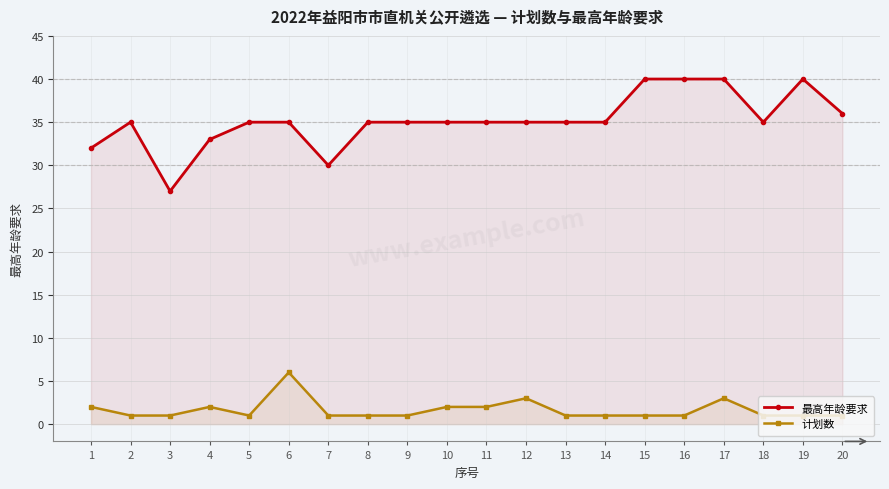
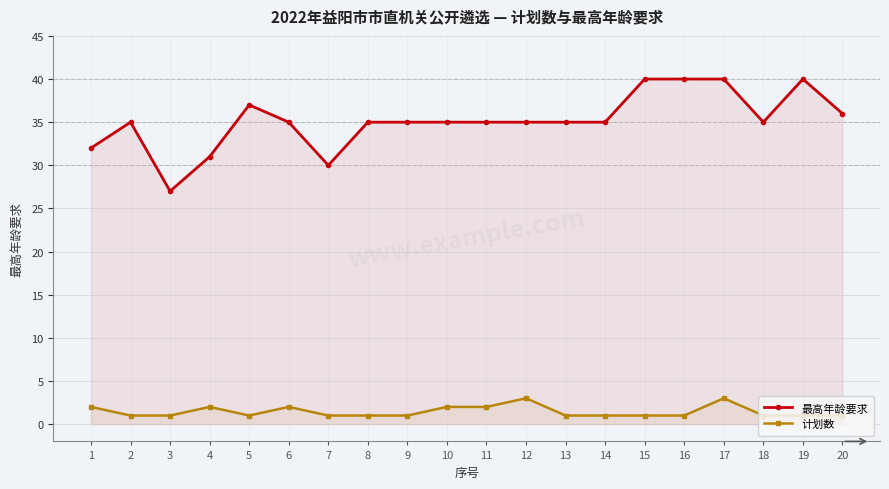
  {
    "最高年龄要求": {
      "1": 32,
      "2": 35,
      "3": 27,
-     "4": 33,
-     "5": 35,
+     "4": 31,
+     "5": 37,
      "6": 35,
      "7": 30,
      "8": 35,
      "9": 35,
      "10": 35,
      "11": 35,
      "12": 35,
      "13": 35,
      "14": 35,
      "15": 40,
      "16": 40,
      "17": 40,
      "18": 35,
      "19": 40,
      "20": 36
    },
    "计划数": {
      "1": 2,
      "2": 1,
      "3": 1,
      "4": 2,
      "5": 1,
-     "6": 6,
+     "6": 2,
      "7": 1,
      "8": 1,
      "9": 1,
      "10": 2,
      "11": 2,
      "12": 3,
      "13": 1,
      "14": 1,
      "15": 1,
      "16": 1,
      "17": 3
    }
  }
